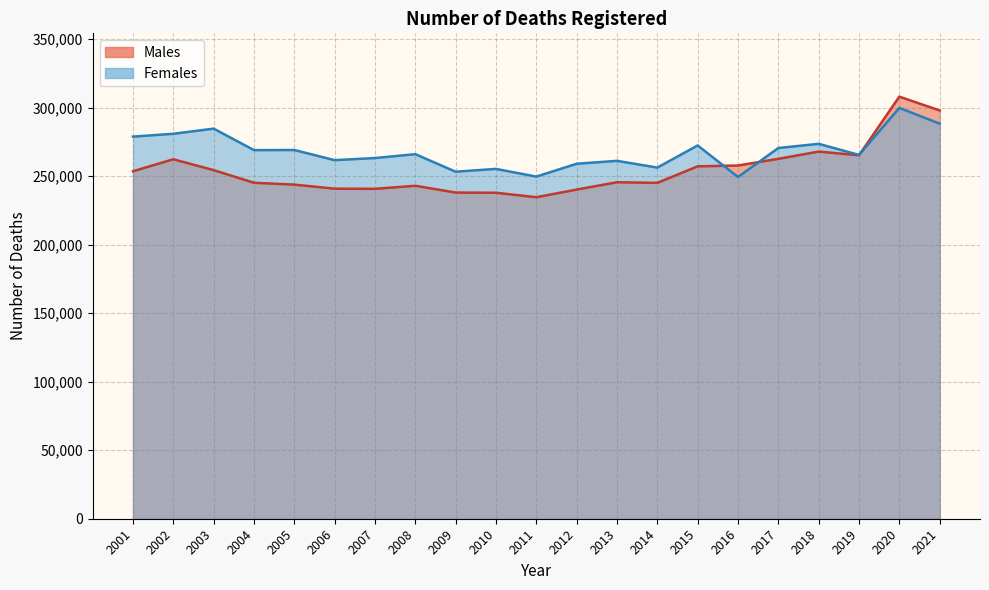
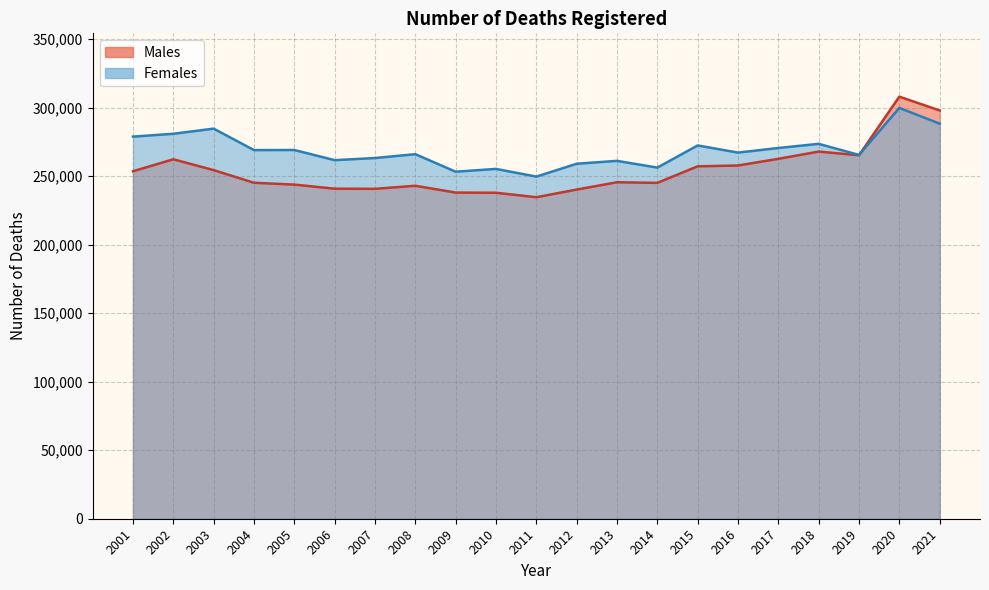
  {
    "Males": {
      "2001": "254,000",
      "2002": "262,000",
      "2003": "254,000",
      "2004": "245,000",
      "2005": "244,000",
      "2006": "241,000",
      "2007": "241,000",
      "2008": "243,000",
      "2009": "238,000",
      "2010": "238,000",
      "2011": "235,000",
      "2012": "240,000",
      "2013": "246,000",
      "2014": "245,000",
      "2015": "257,000",
      "2016": "258,000",
      "2017": "263,000",
      "2018": "268,000",
      "2020": "308,000",
      "2021": "298,000"
    },
    "Females": {
      "2001": "279,000",
      "2002": "281,000",
      "2003": "285,000",
      "2004": "269,000",
      "2005": "269,000",
      "2006": "262,000",
      "2007": "263,000",
      "2008": "266,000",
      "2009": "253,000",
      "2010": "255,000",
      "2011": "250,000",
      "2012": "259,000",
      "2013": "261,000",
      "2014": "256,000",
      "2015": "272,000",
-     "2016": "249,000",
+     "2016": "267,000",
      "2017": "271,000",
      "2018": "274,000",
      "2020": "300,000",
      "2021": "288,000"
    }
  }
